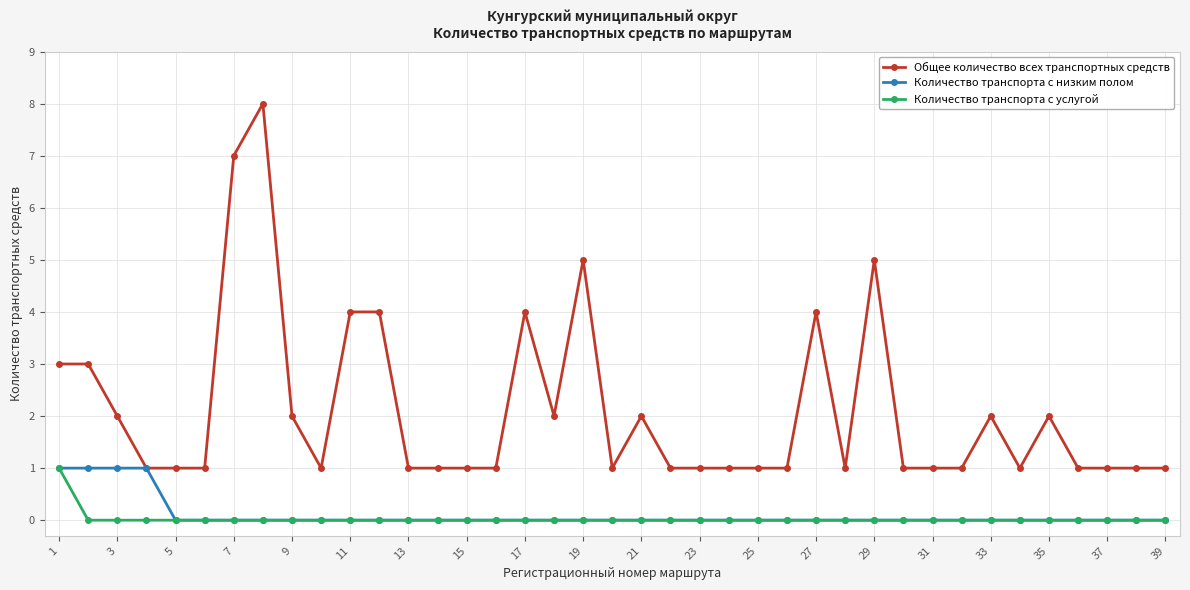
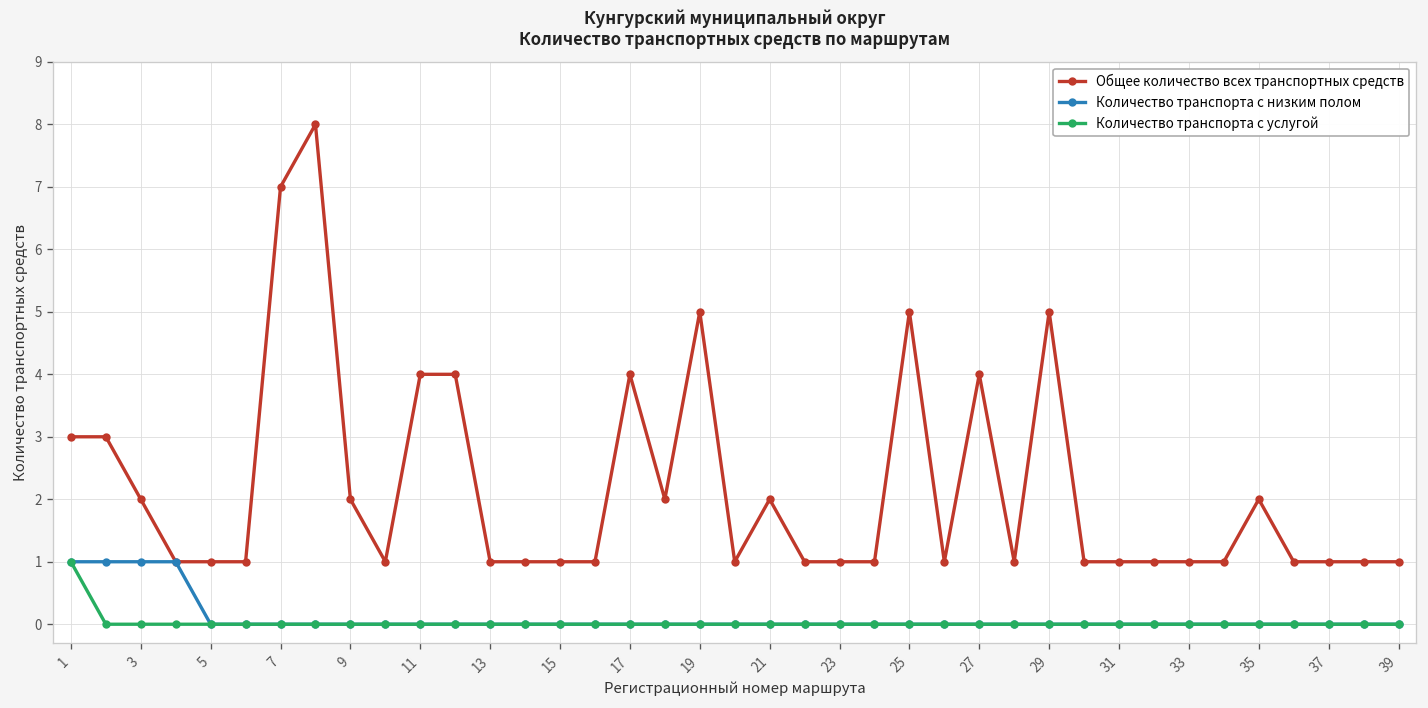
  {
    "Общее количество всех транспортных средств": {
      "1": 3,
      "3": 2,
      "5": 1,
      "7": 7,
      "9": 2,
      "11": 4,
      "13": 1,
      "15": 1,
      "17": 4,
      "19": 5,
      "21": 2,
      "23": 1,
-     "25": 1,
+     "25": 5,
      "27": 4,
      "29": 5,
      "31": 1,
-     "33": 2,
+     "33": 1,
      "35": 2,
      "37": 1,
      "39": 1
    },
    "Количество транспорта с низким полом": {
      "3": 1
    },
    "Количество транспорта с услугой": {
      "3": 0
    }
  }
